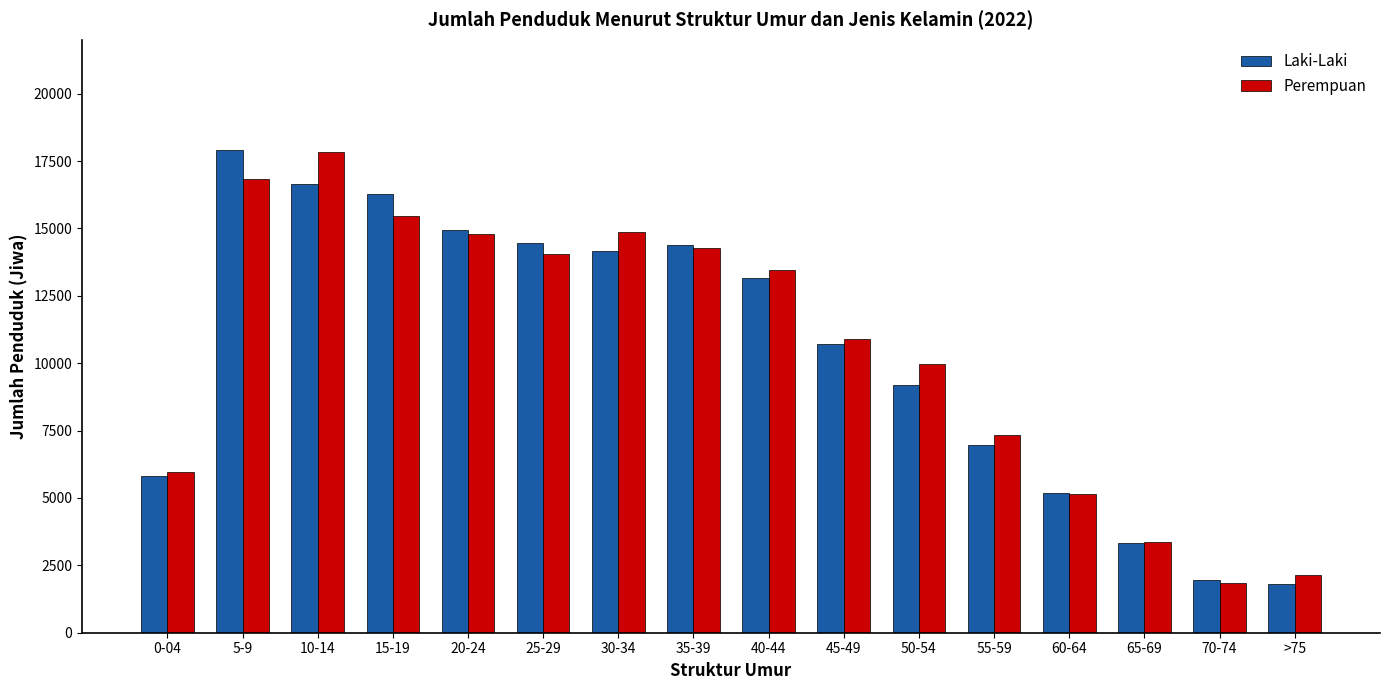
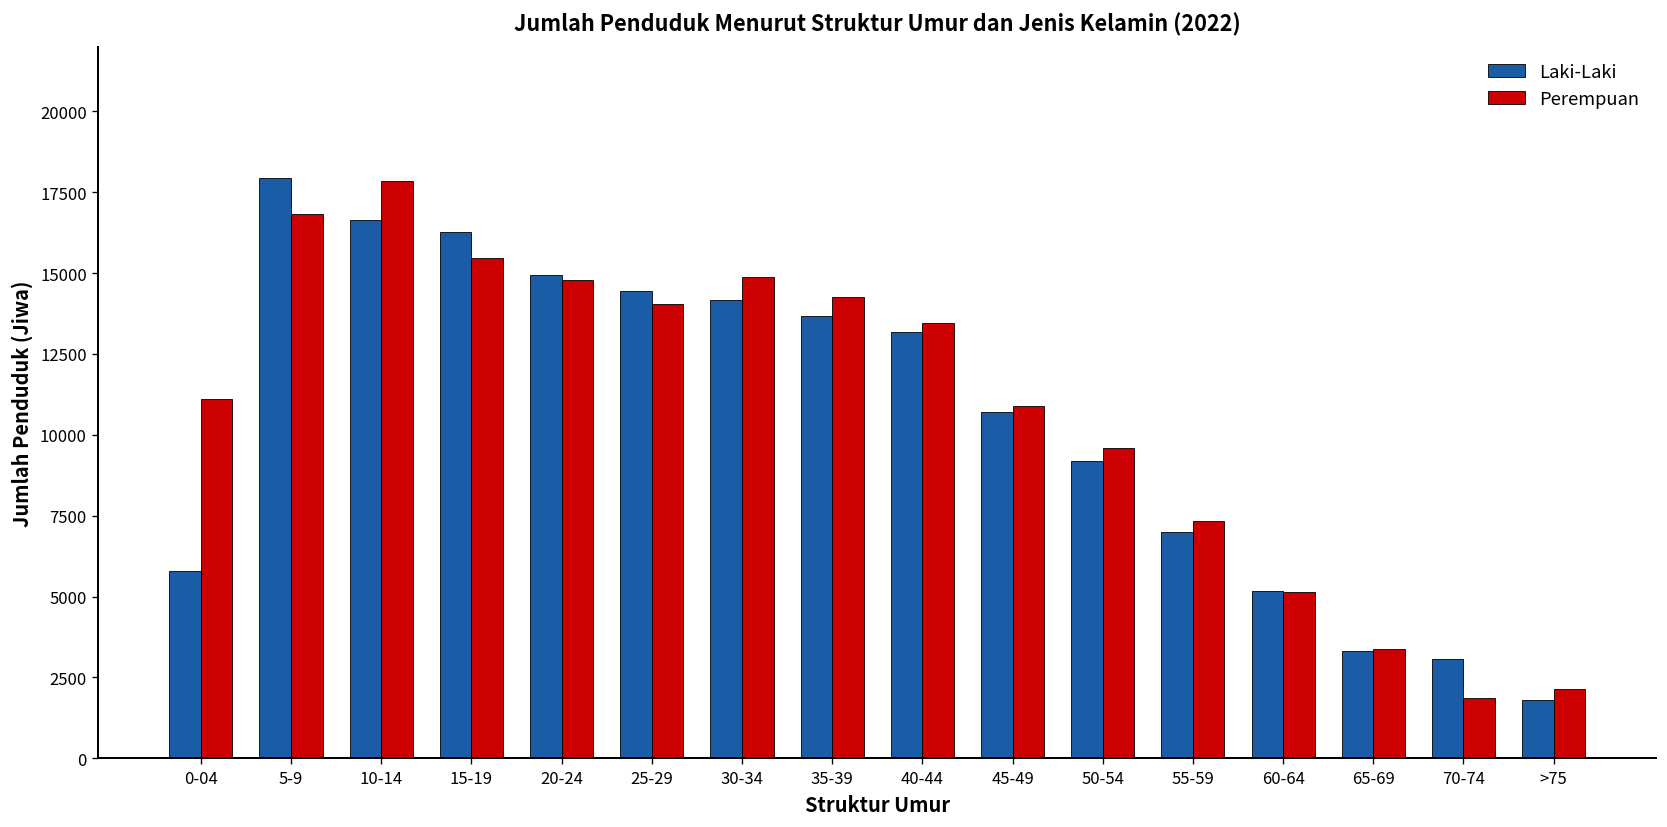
  {
    "Laki-Laki": {
      "0-04": 5800,
      "5-9": 17900,
      "10-14": 16600,
      "15-19": 16300,
      "20-24": 14900,
      "25-29": 14500,
      "30-34": 14200,
-     "35-39": 14400,
+     "35-39": 13700,
      "40-44": 13200,
      "45-49": 10700,
      "50-54": 9200,
      "55-59": 7000,
      "60-64": 5200,
      "65-69": 3300,
-     "70-74": 1900,
+     "70-74": 3100,
      ">75": 1800
    },
    "Perempuan": {
-     "0-04": 6000,
+     "0-04": 11100,
      "5-9": 16800,
      "10-14": 17900,
      "15-19": 15500,
      "20-24": 14800,
      "25-29": 14000,
      "30-34": 14900,
      "35-39": 14300,
      "40-44": 13500,
      "45-49": 10900,
-     "50-54": 10000,
+     "50-54": 9600,
      "55-59": 7300,
      "60-64": 5100,
      "65-69": 3400,
      "70-74": 1900,
      ">75": 2200
    }
  }
